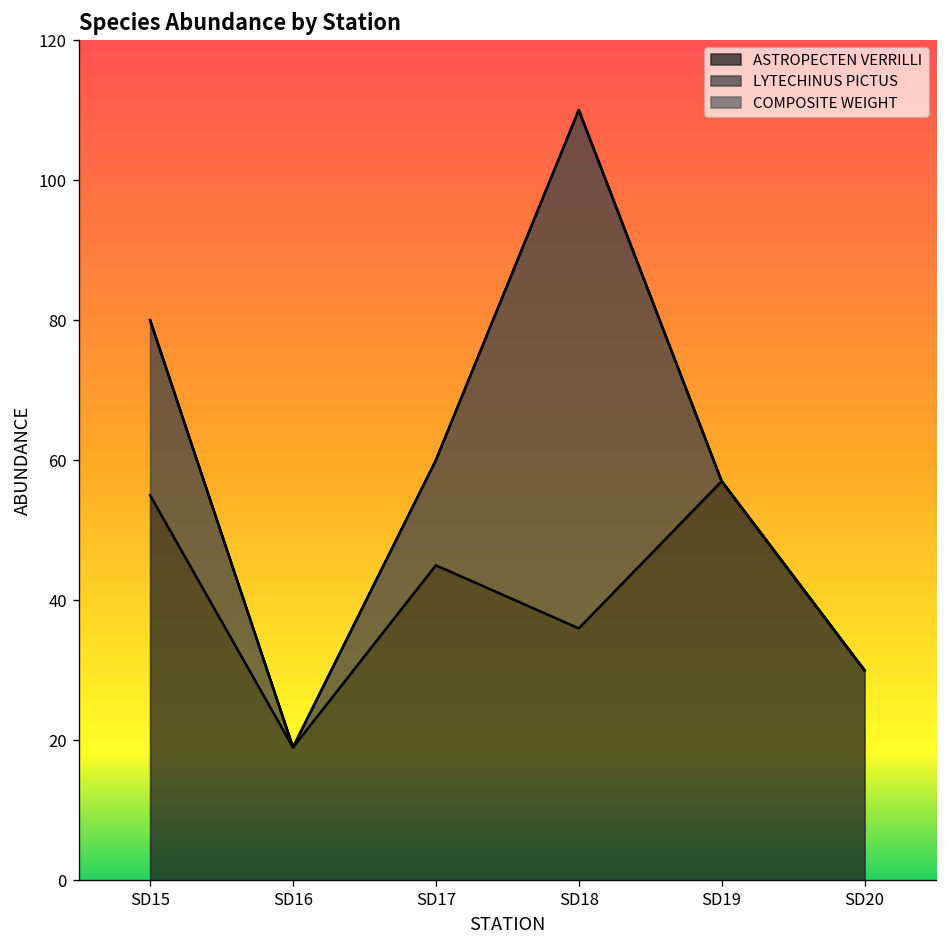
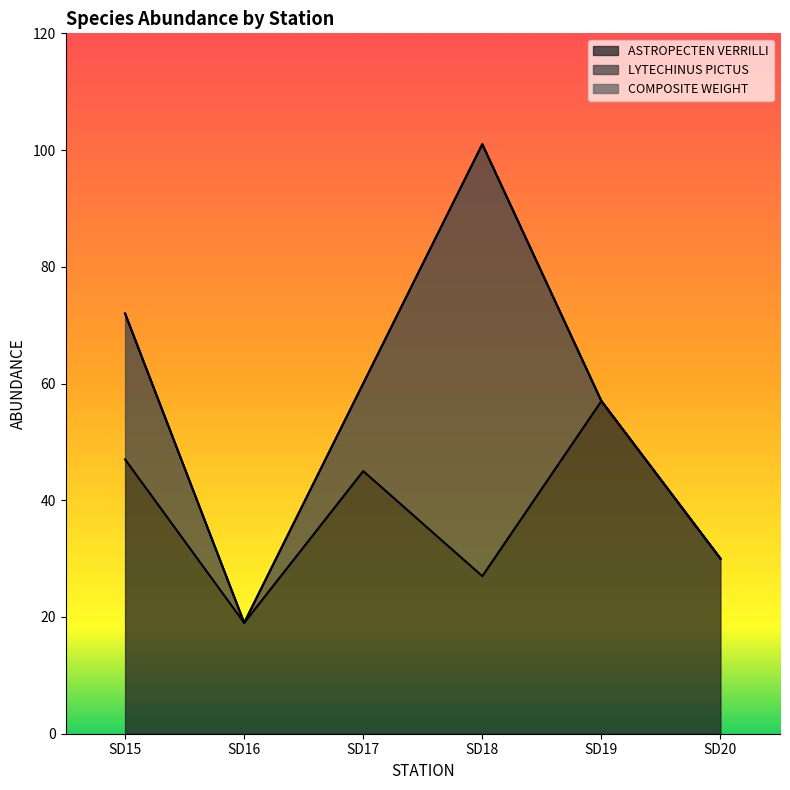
  {
    "ASTROPECTEN VERRILLI": {
-     "SD15": 55,
+     "SD15": 47,
      "SD17": 45,
-     "SD18": 36
+     "SD18": 27
    }
  }
